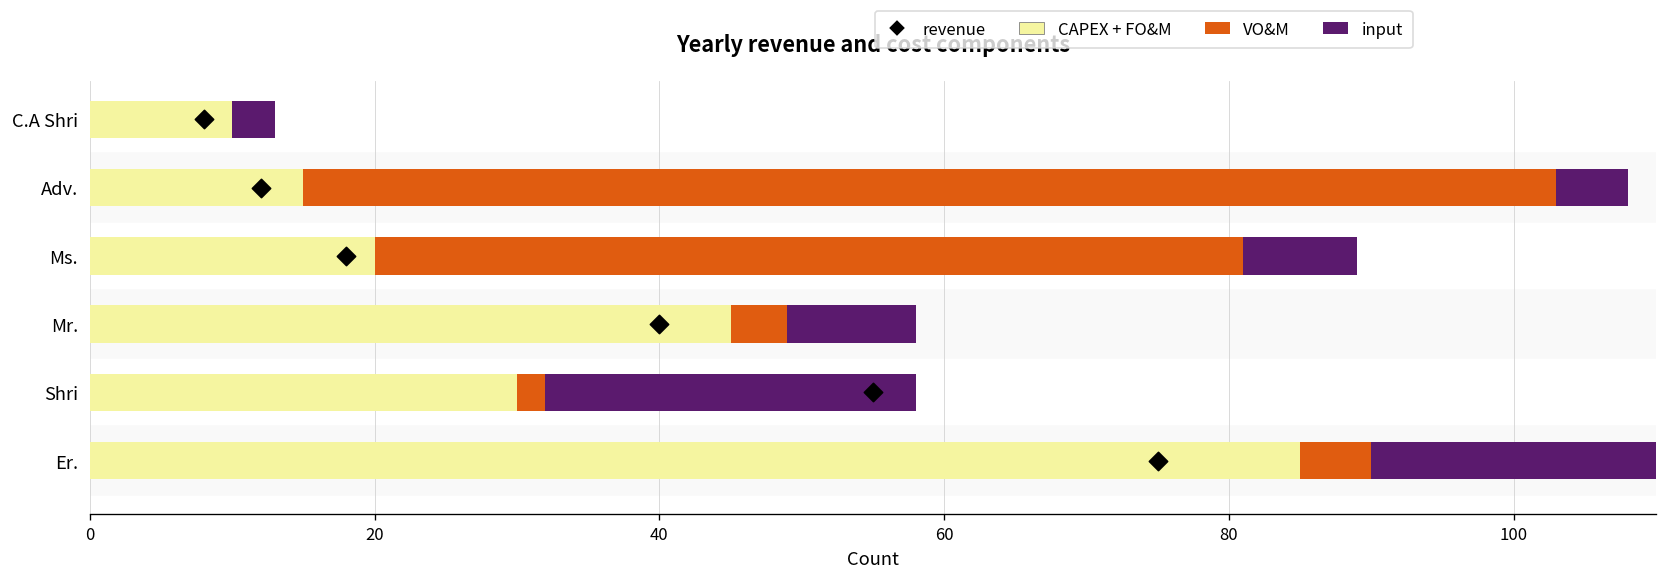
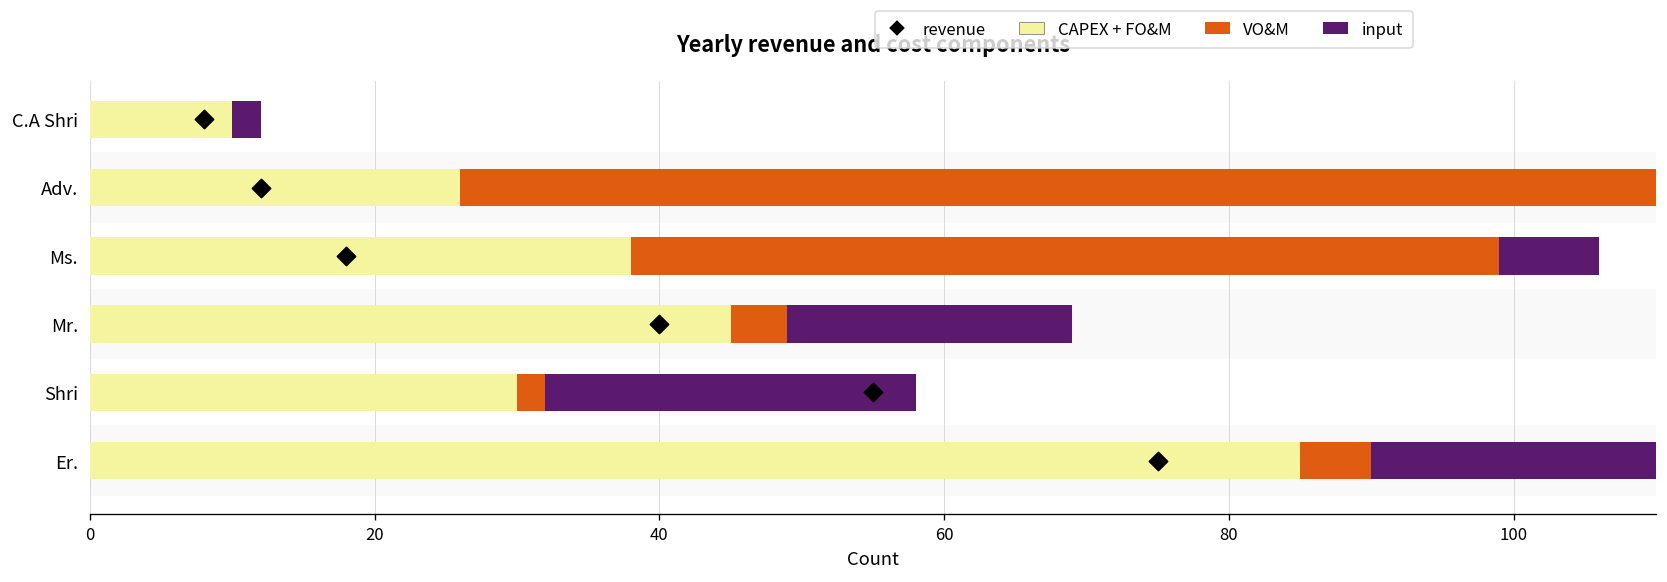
  {
    "CAPEX + FO&M": {
      "C.A Shri": 10,
-     "Adv.": 15,
-     "Ms.": 20,
+     "Adv.": 26,
+     "Ms.": 38,
      "Mr.": 45,
      "Shri": 30,
      "Er.": 85
    },
    "VO&M": {
      "C.A Shri": 0,
      "Ms.": 61,
      "Mr.": 4,
      "Shri": 2,
      "Er.": 5
    },
    "input": {
-     "C.A Shri": 3,
-     "Ms.": 8,
-     "Mr.": 9,
+     "C.A Shri": 2,
+     "Ms.": 7,
+     "Mr.": 20,
      "Shri": 26
    }
  }
